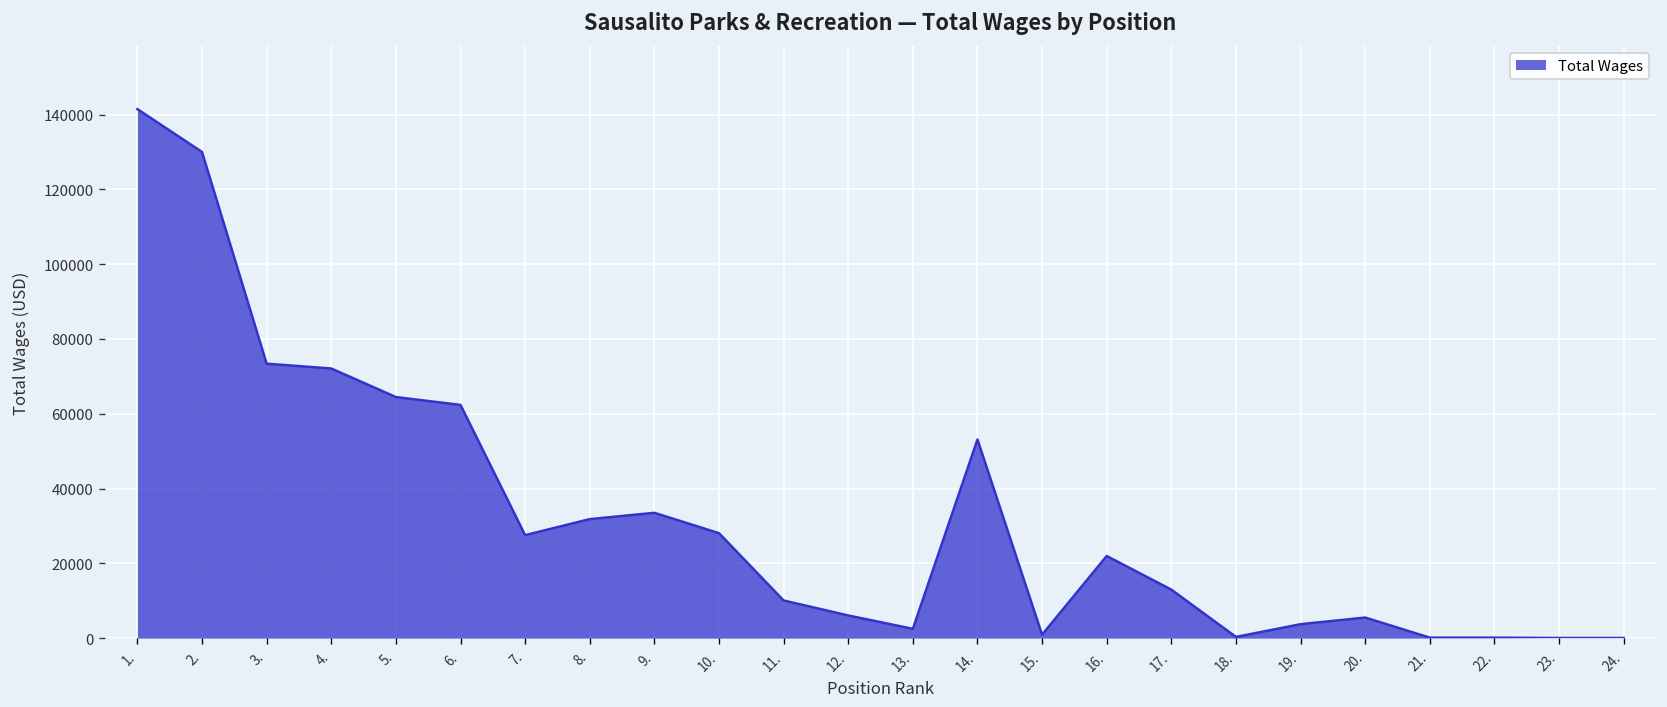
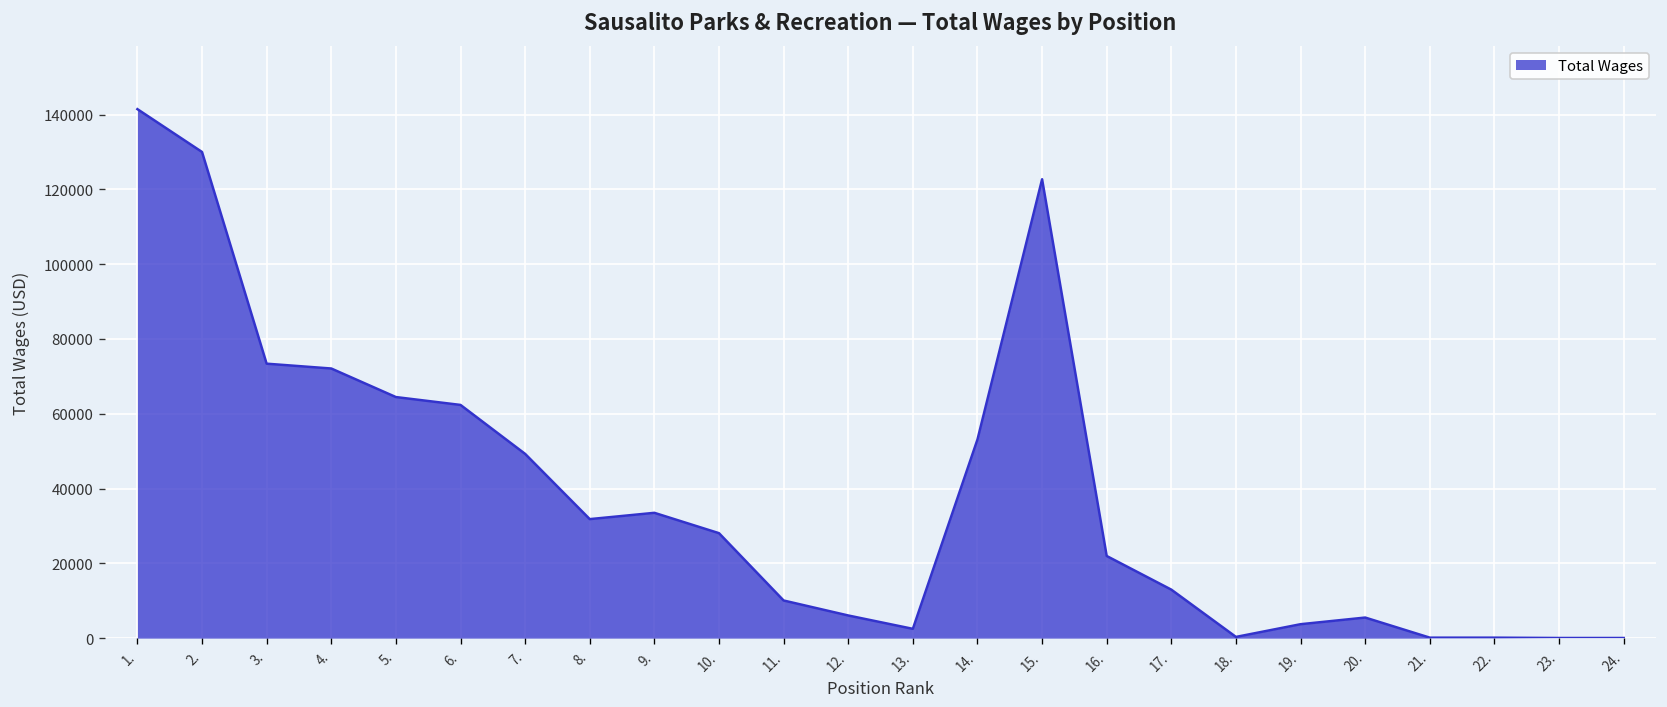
  {
    "1.": 141000,
    "2.": 130000,
    "3.": 73000,
    "4.": 72000,
    "5.": 64000,
    "6.": 62000,
-   "7.": 28000,
+   "7.": 49000,
    "8.": 32000,
    "9.": 34000,
    "10.": 28000,
    "11.": 10000,
    "12.": 6000,
    "13.": 2000,
    "14.": 53000,
-   "15.": 1000,
+   "15.": 123000,
    "16.": 22000,
    "17.": 13000,
    "18.": 0,
    "19.": 4000,
    "20.": 6000,
    "21.": 0,
    "22.": 0,
    "23.": 0,
    "24.": 0
  }
